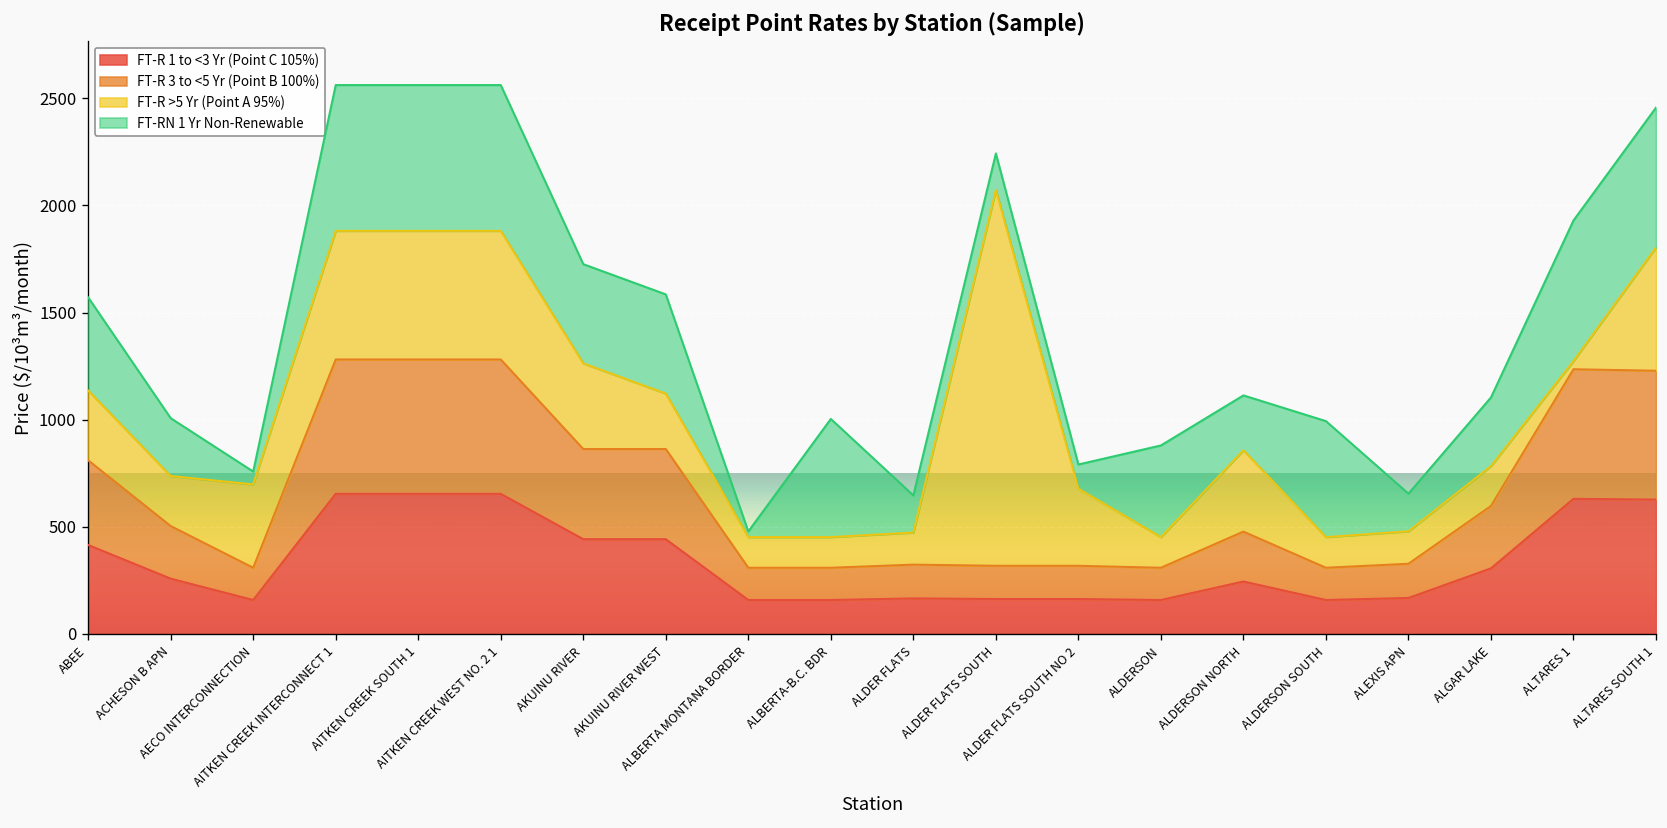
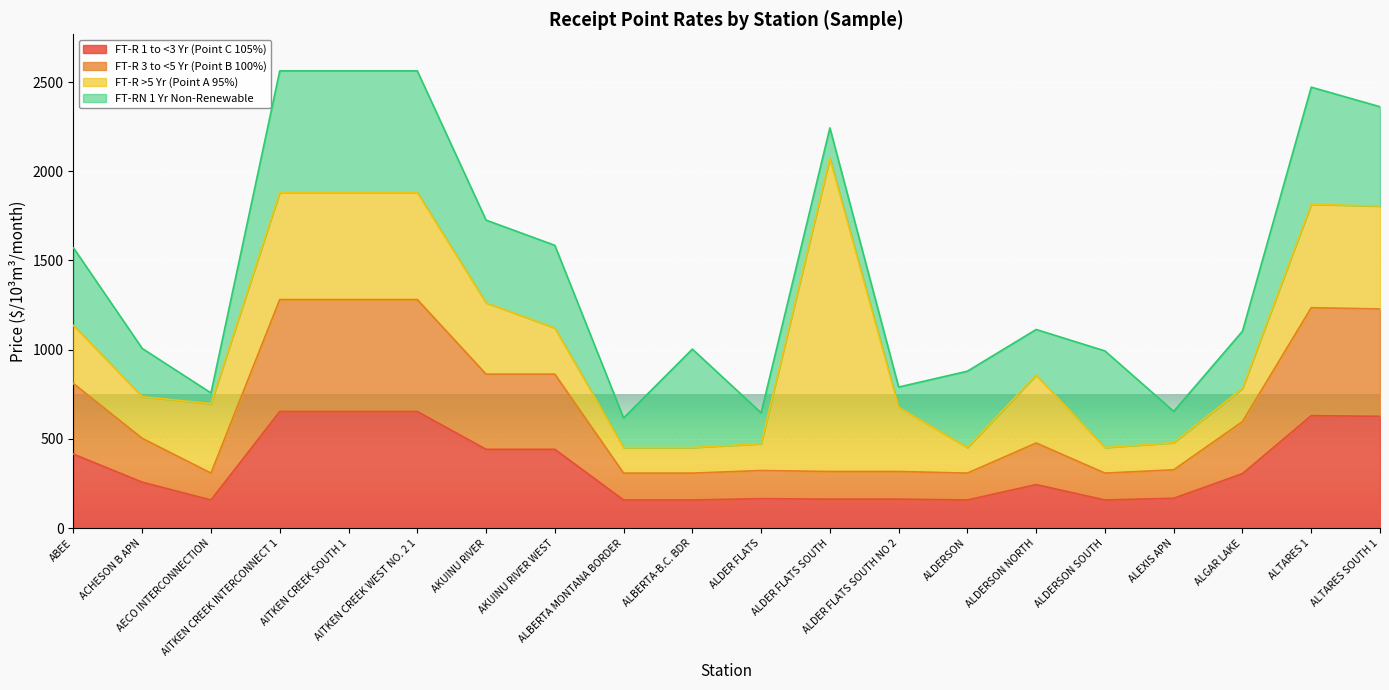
  {
    "FT-R >5 Yr (Point A 95%)": {
      "ABEE": 330,
      "ACHESON B APN": 230,
      "AECO INTERCONNECTION": 390,
      "AITKEN CREEK INTERCONNECT 1": 600,
      "AITKEN CREEK SOUTH 1": 600,
      "AITKEN CREEK WEST NO. 2 1": 600,
      "AKUINU RIVER": 400,
      "AKUINU RIVER WEST": 260,
      "ALBERTA MONTANA BORDER": 140,
      "ALBERTA-B.C. BDR": 140,
      "ALDER FLATS": 150,
      "ALDER FLATS SOUTH": 1750,
      "ALDER FLATS SOUTH NO 2": 360,
      "ALDERSON": 140,
      "ALDERSON NORTH": 380,
      "ALDERSON SOUTH": 140,
      "ALEXIS APN": 150,
      "ALGAR LAKE": 190,
-     "ALTARES 1": 40,
+     "ALTARES 1": 580,
      "ALTARES SOUTH 1": 580
    },
    "FT-RN 1 Yr Non-Renewable": {
      "ABEE": 430,
      "ACHESON B APN": 270,
      "AECO INTERCONNECTION": 60,
      "AITKEN CREEK INTERCONNECT 1": 680,
      "AITKEN CREEK SOUTH 1": 680,
      "AITKEN CREEK WEST NO. 2 1": 680,
      "AKUINU RIVER": 460,
      "AKUINU RIVER WEST": 460,
-     "ALBERTA MONTANA BORDER": 30,
+     "ALBERTA MONTANA BORDER": 170,
      "ALBERTA-B.C. BDR": 550,
      "ALDER FLATS": 170,
      "ALDER FLATS SOUTH": 170,
      "ALDER FLATS SOUTH NO 2": 110,
      "ALDERSON": 430,
      "ALDERSON NORTH": 260,
      "ALDERSON SOUTH": 540,
      "ALEXIS APN": 180,
      "ALGAR LAKE": 320,
      "ALTARES 1": 660,
-     "ALTARES SOUTH 1": 650
+     "ALTARES SOUTH 1": 560
    }
  }
